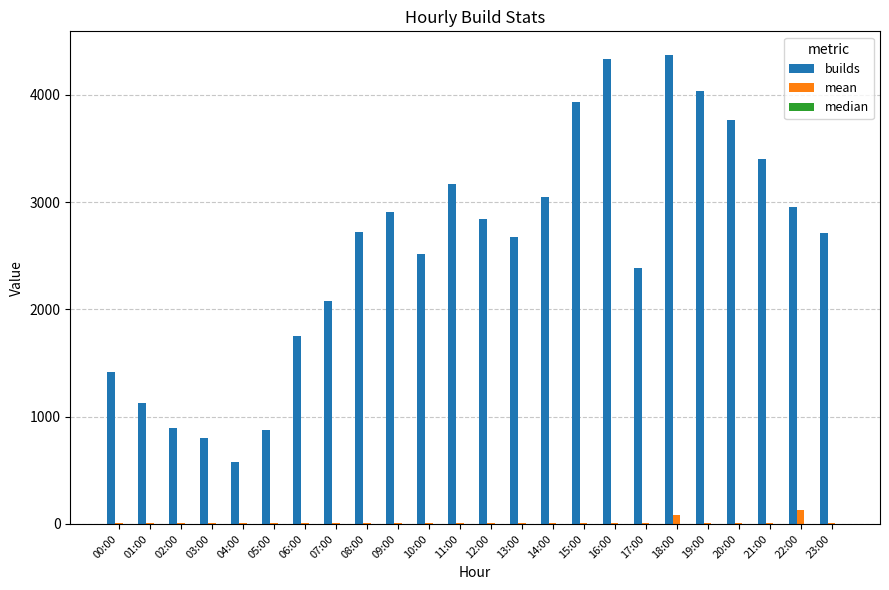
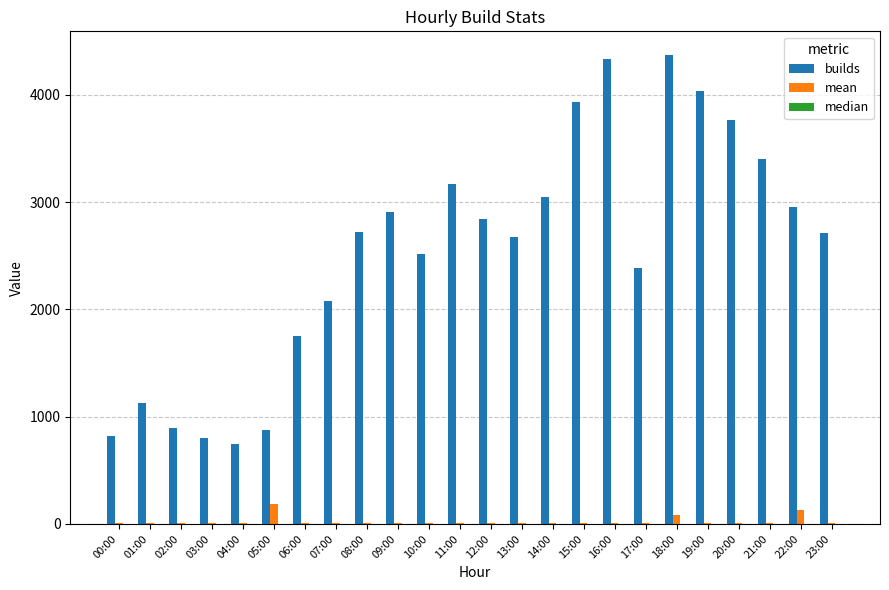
  {
    "builds": {
-     "00:00": 1410,
+     "00:00": 820,
      "01:00": 1130,
      "02:00": 890,
      "03:00": 810,
-     "04:00": 580,
+     "04:00": 750,
      "05:00": 880,
      "06:00": 1750,
      "07:00": 2080,
      "08:00": 2730,
      "09:00": 2910,
      "10:00": 2520,
      "11:00": 3170,
      "12:00": 2840,
      "13:00": 2680,
      "14:00": 3050,
      "15:00": 3930,
      "16:00": 4340,
      "17:00": 2390,
      "18:00": 4370,
      "19:00": 4040,
      "20:00": 3770,
      "21:00": 3400,
      "22:00": 2950,
      "23:00": 2720
    },
    "mean": {
-     "05:00": 10,
+     "05:00": 190,
      "18:00": 80,
      "22:00": 130
    }
  }
